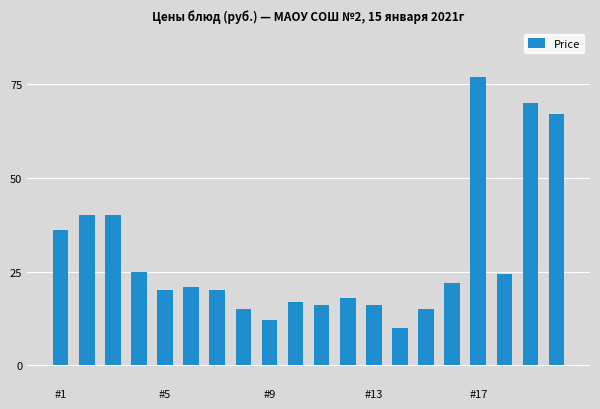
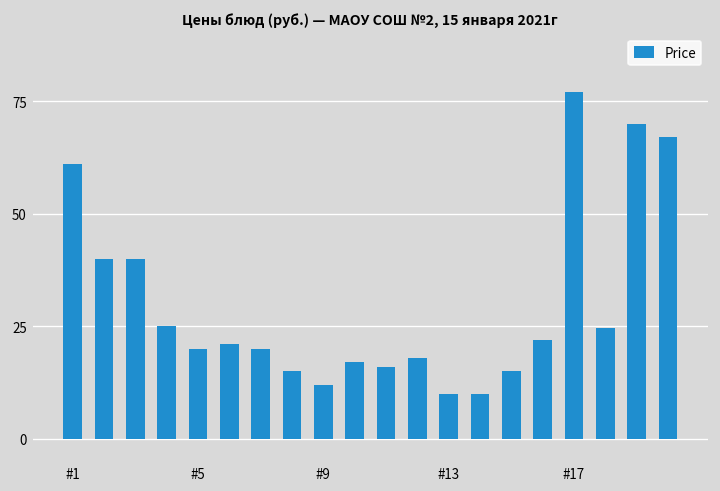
  {
-   "#1": 36,
+   "#1": 61,
    "#5": 20,
    "#9": 12,
-   "#13": 16,
+   "#13": 10,
    "#17": 77
  }
